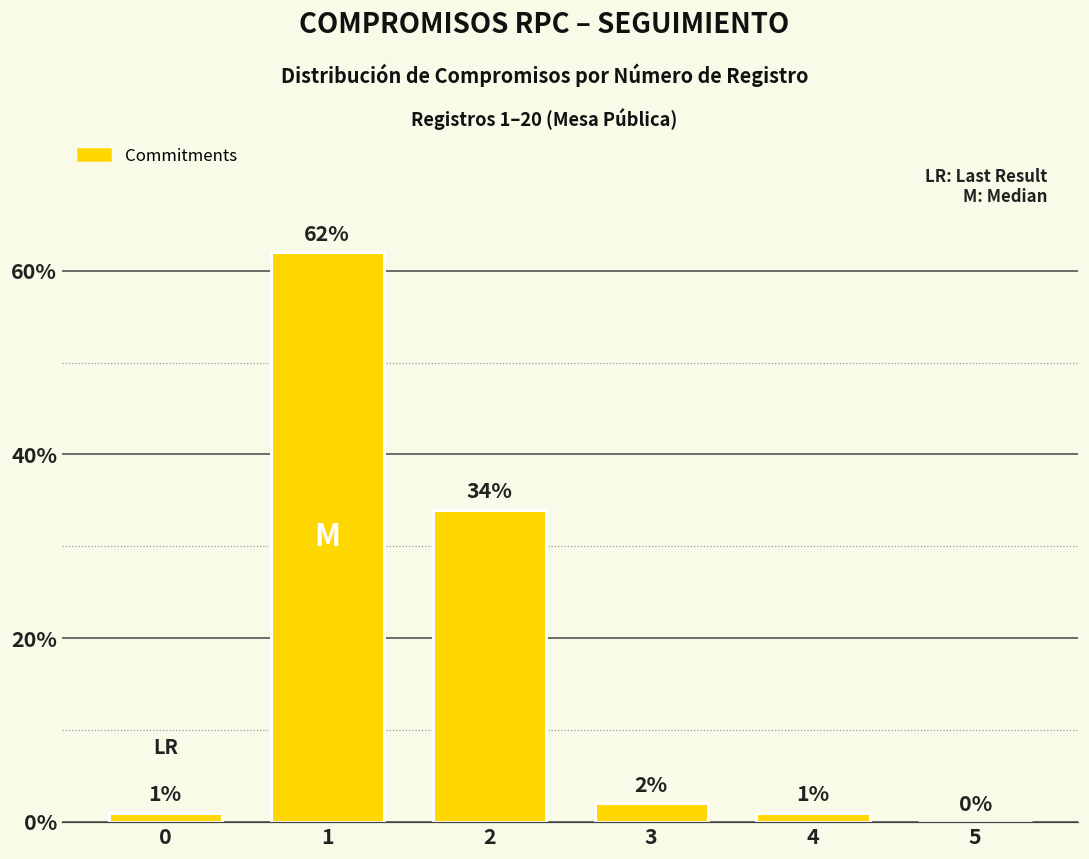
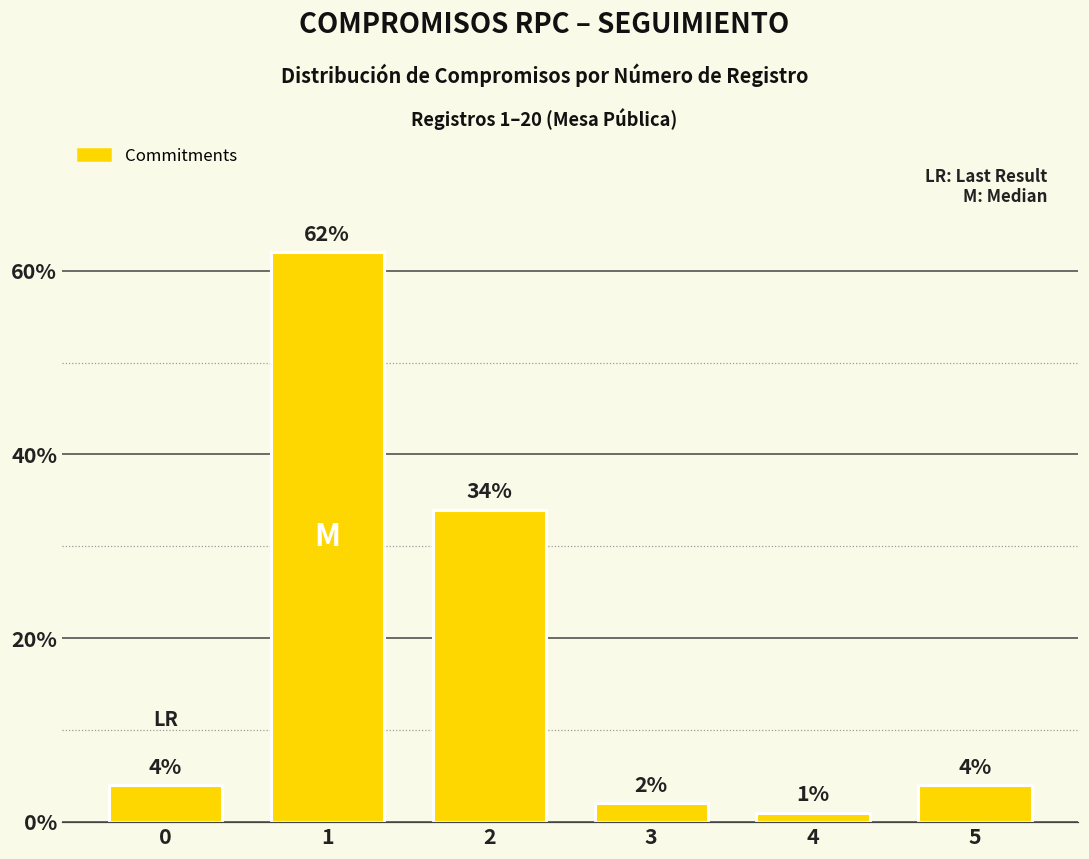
  {
-   "0": "1%",
+   "0": "4%",
    "1": "62%",
    "2": "34%",
    "3": "2%",
    "4": "1%",
-   "5": "0%"
+   "5": "4%"
  }
